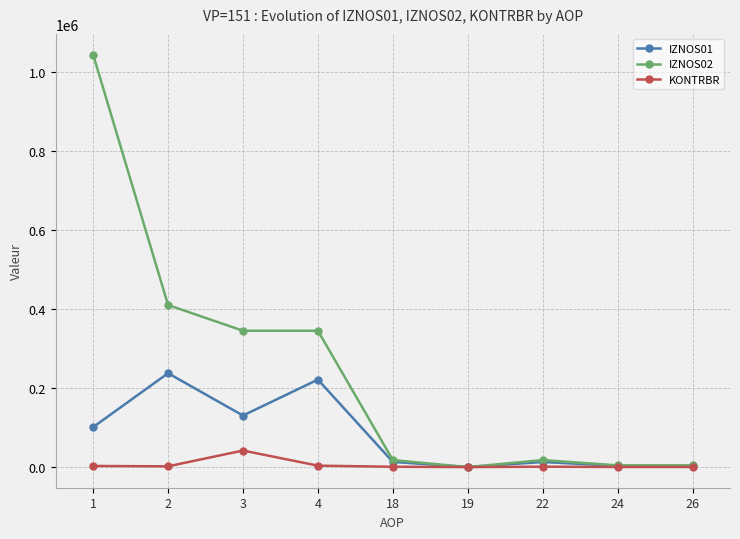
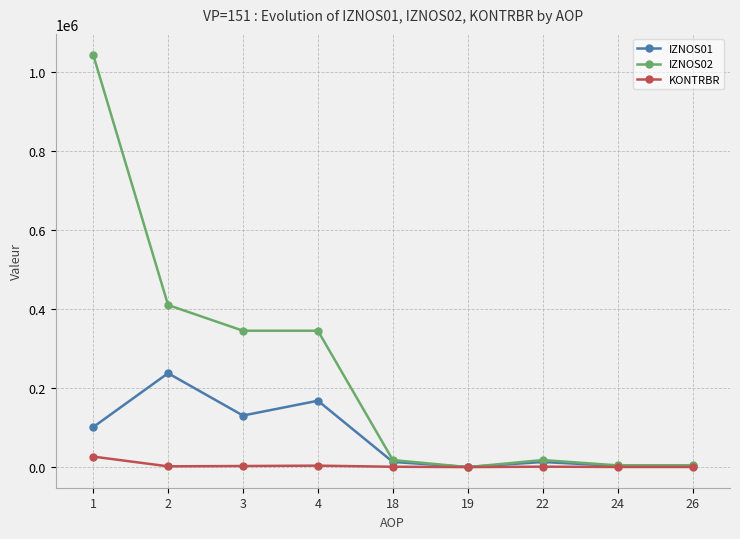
  {
    "IZNOS01": {
      "1": 100000,
      "2": 240000,
      "3": 130000,
-     "4": 220000
+     "4": 170000
    },
    "IZNOS02": {
      "1": 1040000,
      "2": 410000,
      "3": 350000,
      "4": 350000
    },
    "KONTRBR": {
-     "1": 0,
+     "1": 30000,
      "2": 0,
-     "3": 40000,
+     "3": 0,
      "4": 0,
      "18": 0,
      "22": 0
    }
  }
